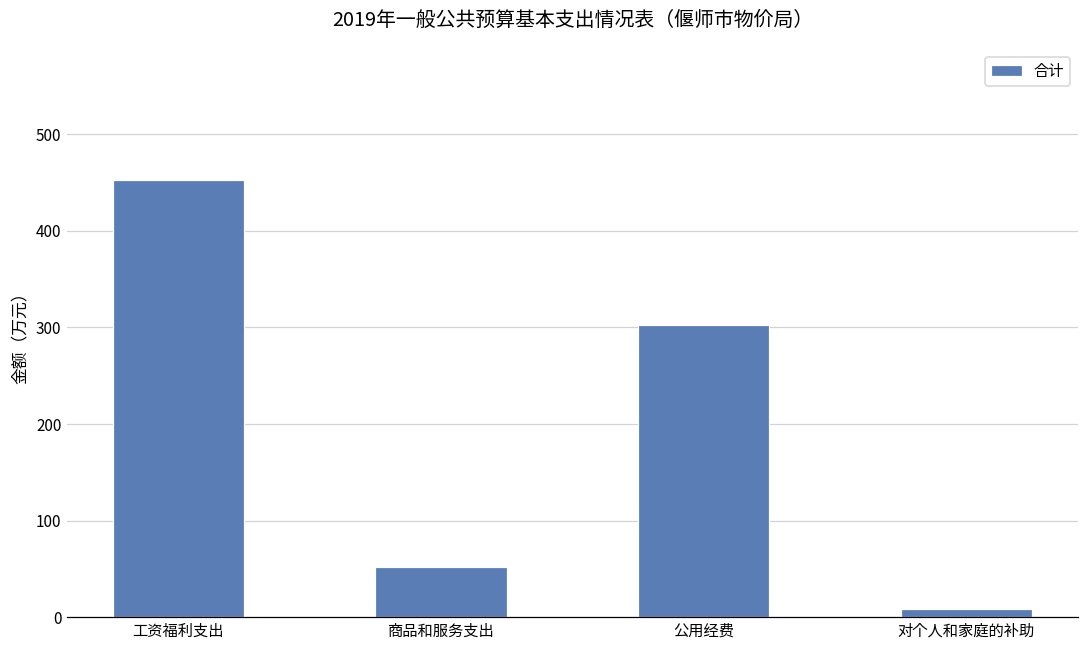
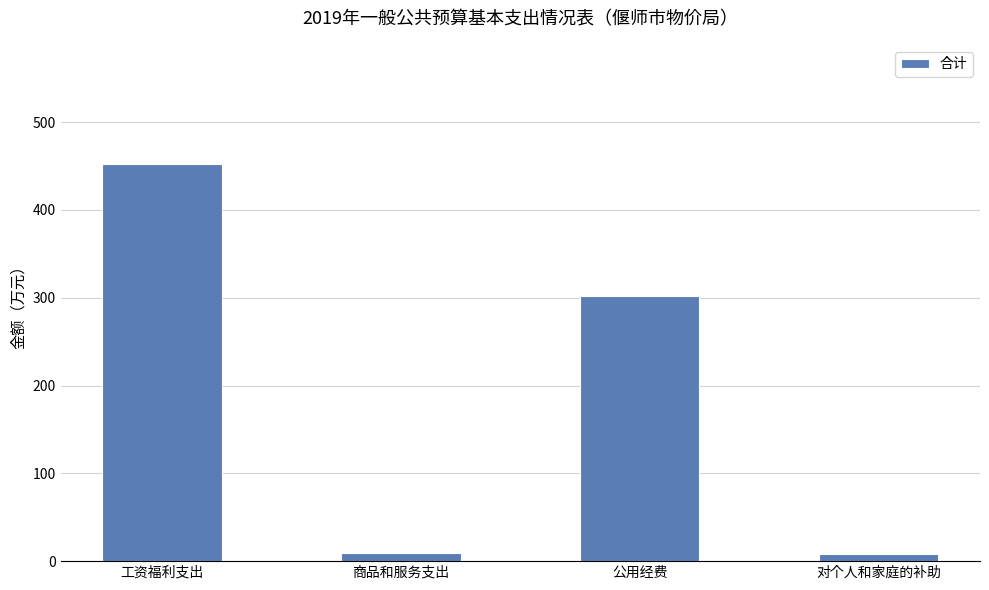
  {
    "工资福利支出": 450,
-   "商品和服务支出": 50,
+   "商品和服务支出": 10,
    "公用经费": 300,
    "对个人和家庭的补助": 10
  }
